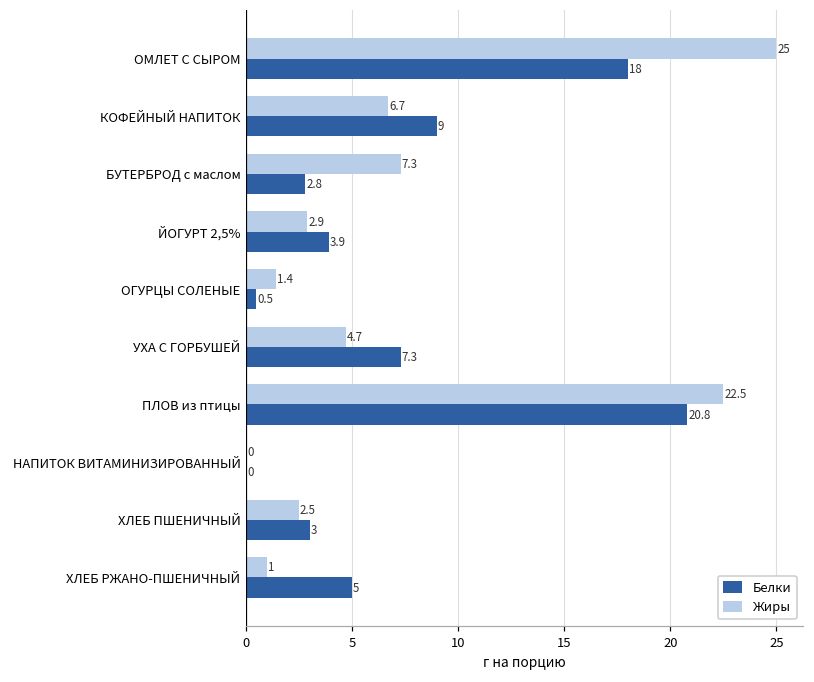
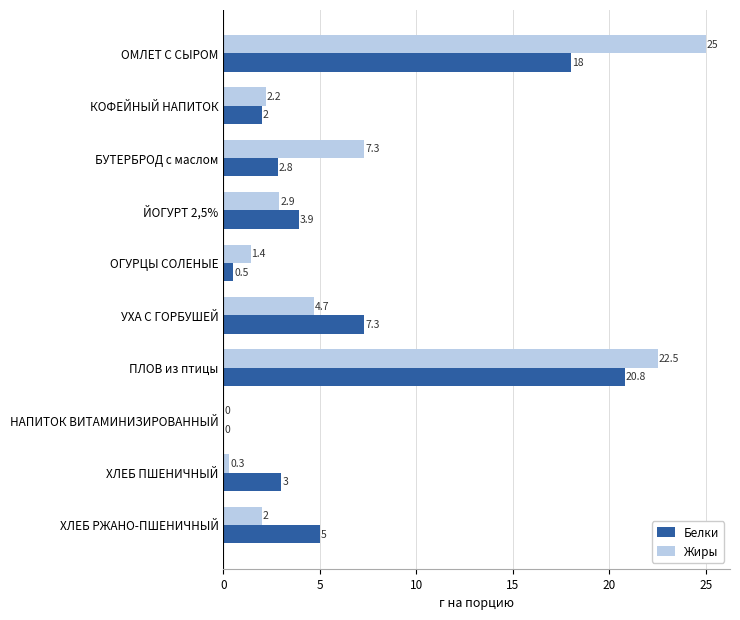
  {
    "Белки": {
      "ОМЛЕТ С СЫРОМ": 18,
-     "КОФЕЙНЫЙ НАПИТОК": 9,
+     "КОФЕЙНЫЙ НАПИТОК": 2,
      "БУТЕРБРОД с маслом": 2.8,
      "ЙОГУРТ 2,5%": 3.9,
      "ОГУРЦЫ СОЛЕНЫЕ": 0.5,
      "УХА С ГОРБУШЕЙ": 7.3,
      "ПЛОВ из птицы": 20.8,
      "НАПИТОК ВИТАМИНИЗИРОВАННЫЙ": 0,
      "ХЛЕБ ПШЕНИЧНЫЙ": 3,
      "ХЛЕБ РЖАНО-ПШЕНИЧНЫЙ": 5
    },
    "Жиры": {
      "ОМЛЕТ С СЫРОМ": 25,
-     "КОФЕЙНЫЙ НАПИТОК": 6.7,
+     "КОФЕЙНЫЙ НАПИТОК": 2.2,
      "БУТЕРБРОД с маслом": 7.3,
      "ЙОГУРТ 2,5%": 2.9,
      "ОГУРЦЫ СОЛЕНЫЕ": 1.4,
      "УХА С ГОРБУШЕЙ": 4.7,
      "ПЛОВ из птицы": 22.5,
      "НАПИТОК ВИТАМИНИЗИРОВАННЫЙ": 0,
-     "ХЛЕБ ПШЕНИЧНЫЙ": 2.5,
-     "ХЛЕБ РЖАНО-ПШЕНИЧНЫЙ": 1
+     "ХЛЕБ ПШЕНИЧНЫЙ": 0.3,
+     "ХЛЕБ РЖАНО-ПШЕНИЧНЫЙ": 2
    }
  }
